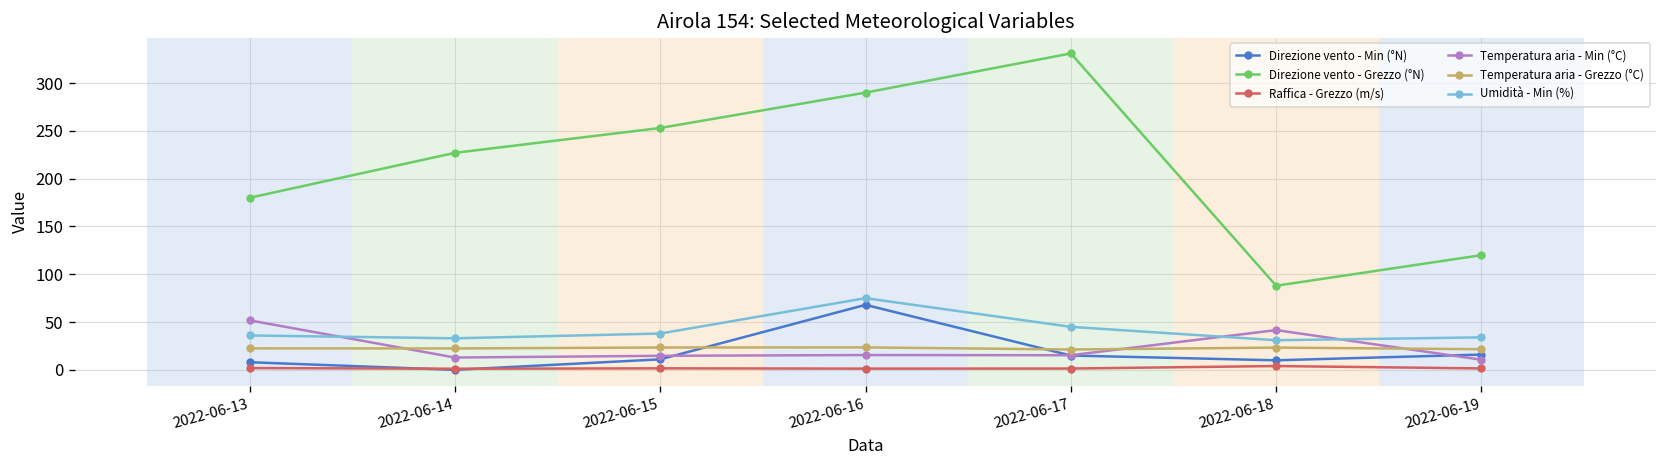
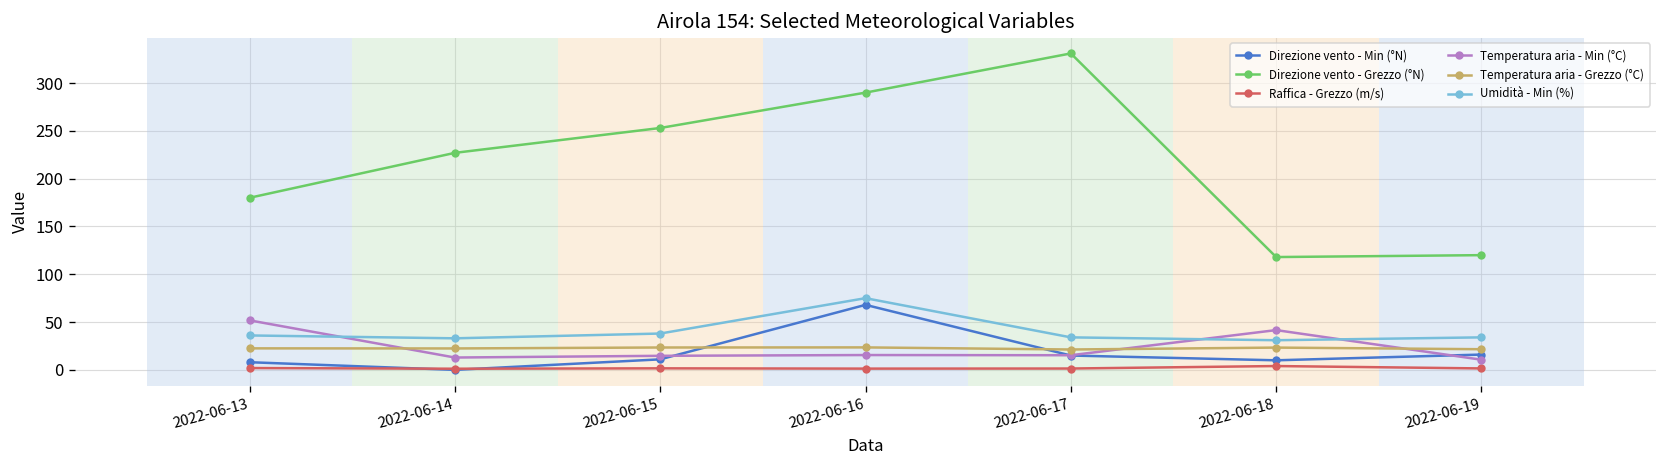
  {
    "Direzione vento - Min (°N)": {
      "2022-06-13": 10,
      "2022-06-15": 10,
      "2022-06-16": 70,
      "2022-06-18": 10,
      "2022-06-19": 20
    },
    "Direzione vento - Grezzo (°N)": {
      "2022-06-13": 180,
      "2022-06-14": 230,
      "2022-06-15": 250,
      "2022-06-16": 290,
      "2022-06-17": 330,
-     "2022-06-18": 90,
+     "2022-06-18": 120,
      "2022-06-19": 120
    },
    "Raffica - Grezzo (m/s)": {
      "2022-06-13": 0,
      "2022-06-15": 0,
      "2022-06-16": 0,
      "2022-06-17": 0,
      "2022-06-18": 0,
      "2022-06-19": 0
    },
    "Temperatura aria - Min (°C)": {
      "2022-06-13": 50,
      "2022-06-14": 10,
      "2022-06-15": 10,
      "2022-06-16": 20,
      "2022-06-18": 40,
      "2022-06-19": 10
    },
    "Temperatura aria - Grezzo (°C)": {
      "2022-06-13": 20,
      "2022-06-14": 20,
      "2022-06-15": 20,
      "2022-06-16": 20,
      "2022-06-17": 20,
      "2022-06-18": 20,
      "2022-06-19": 20
    },
    "Umidità - Min (%)": {
      "2022-06-13": 40,
      "2022-06-14": 30,
      "2022-06-15": 40,
      "2022-06-16": 80,
-     "2022-06-17": 50,
+     "2022-06-17": 30,
      "2022-06-18": 30,
      "2022-06-19": 30
    }
  }
